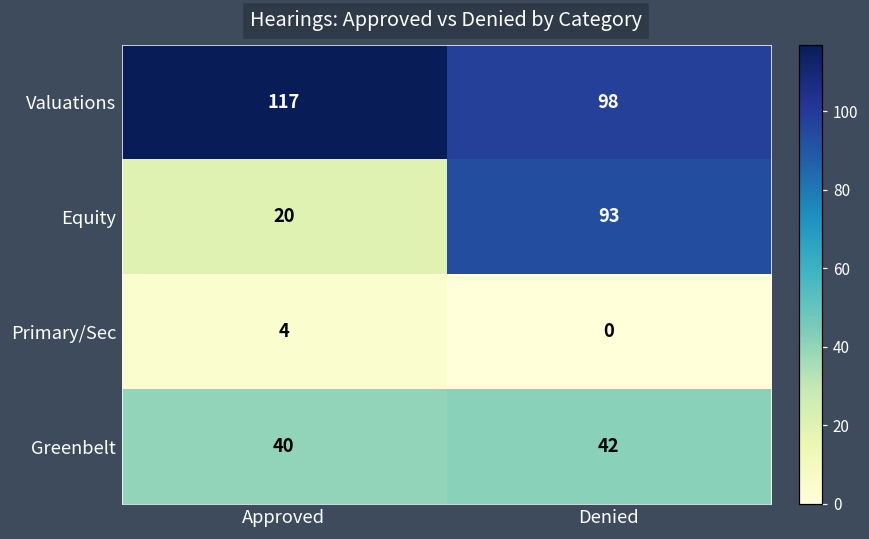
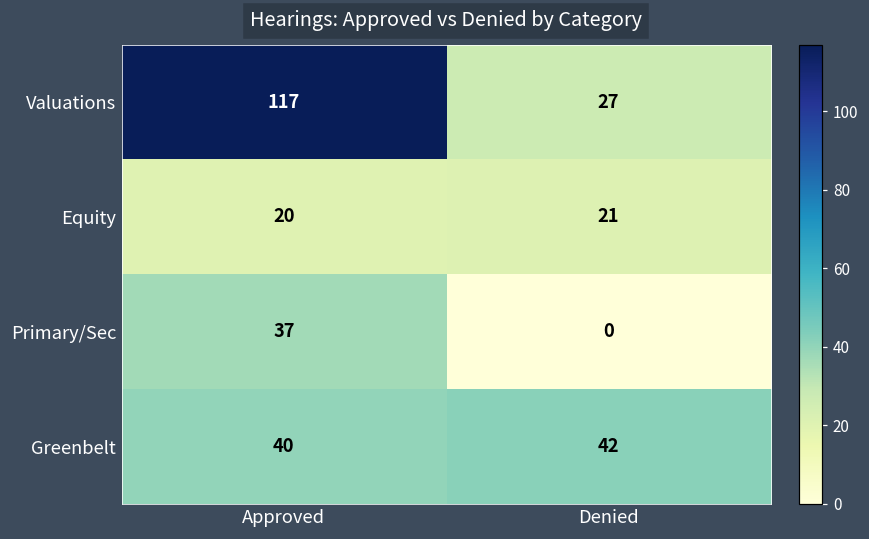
  {
    "Valuations": {
      "Approved": 117,
-     "Denied": 98
+     "Denied": 27
    },
    "Equity": {
      "Approved": 20,
-     "Denied": 93
+     "Denied": 21
    },
    "Primary/Sec": {
-     "Approved": 4,
+     "Approved": 37,
      "Denied": 0
    },
    "Greenbelt": {
      "Approved": 40,
      "Denied": 42
    }
  }
